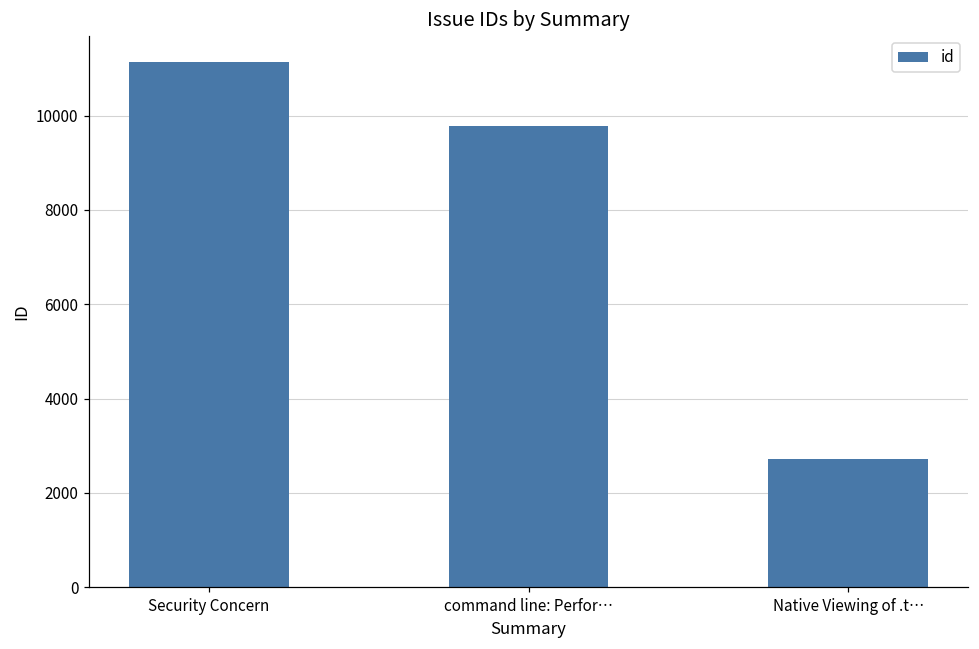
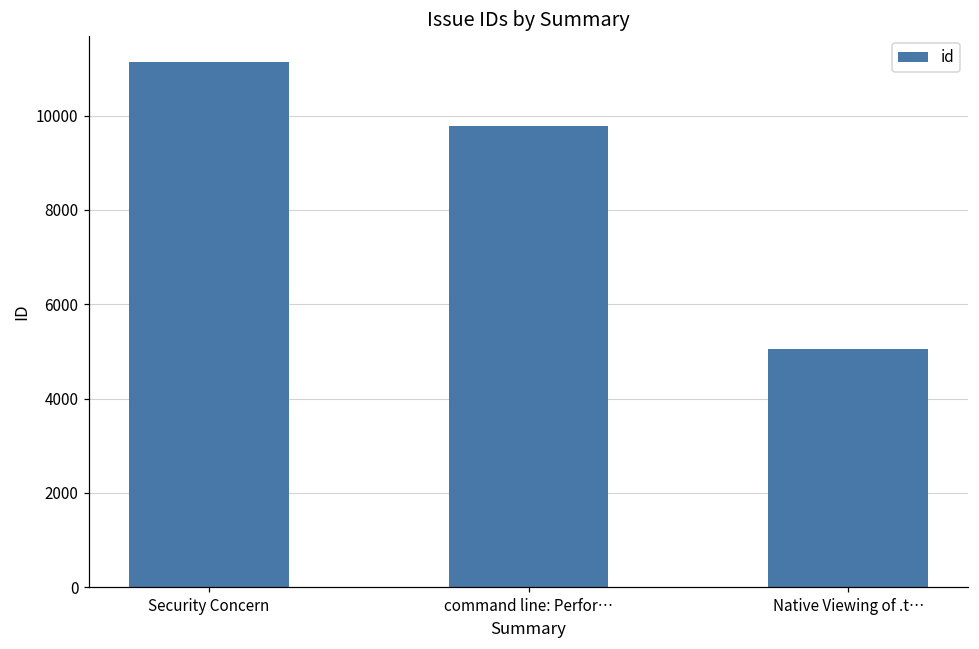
  {
    "Security Concern": 11100,
    "command line: Perfor…": 9800,
-   "Native Viewing of .t…": 2700
+   "Native Viewing of .t…": 5000
  }
